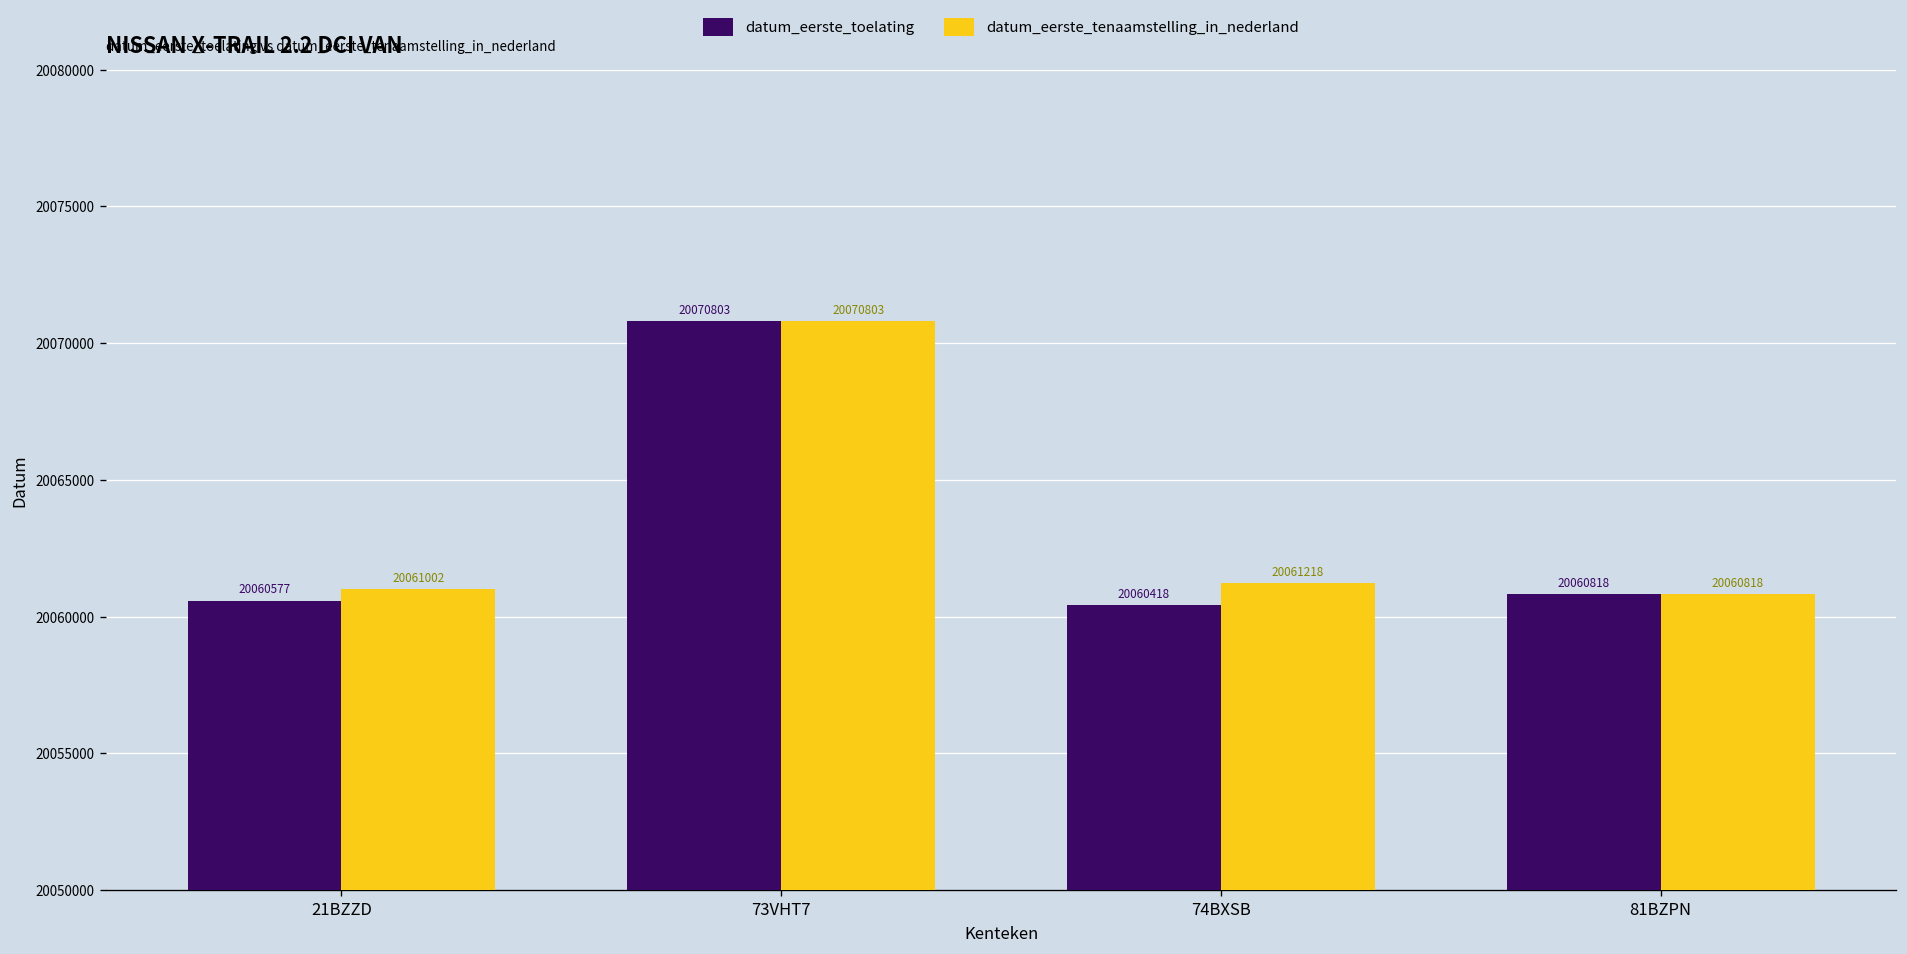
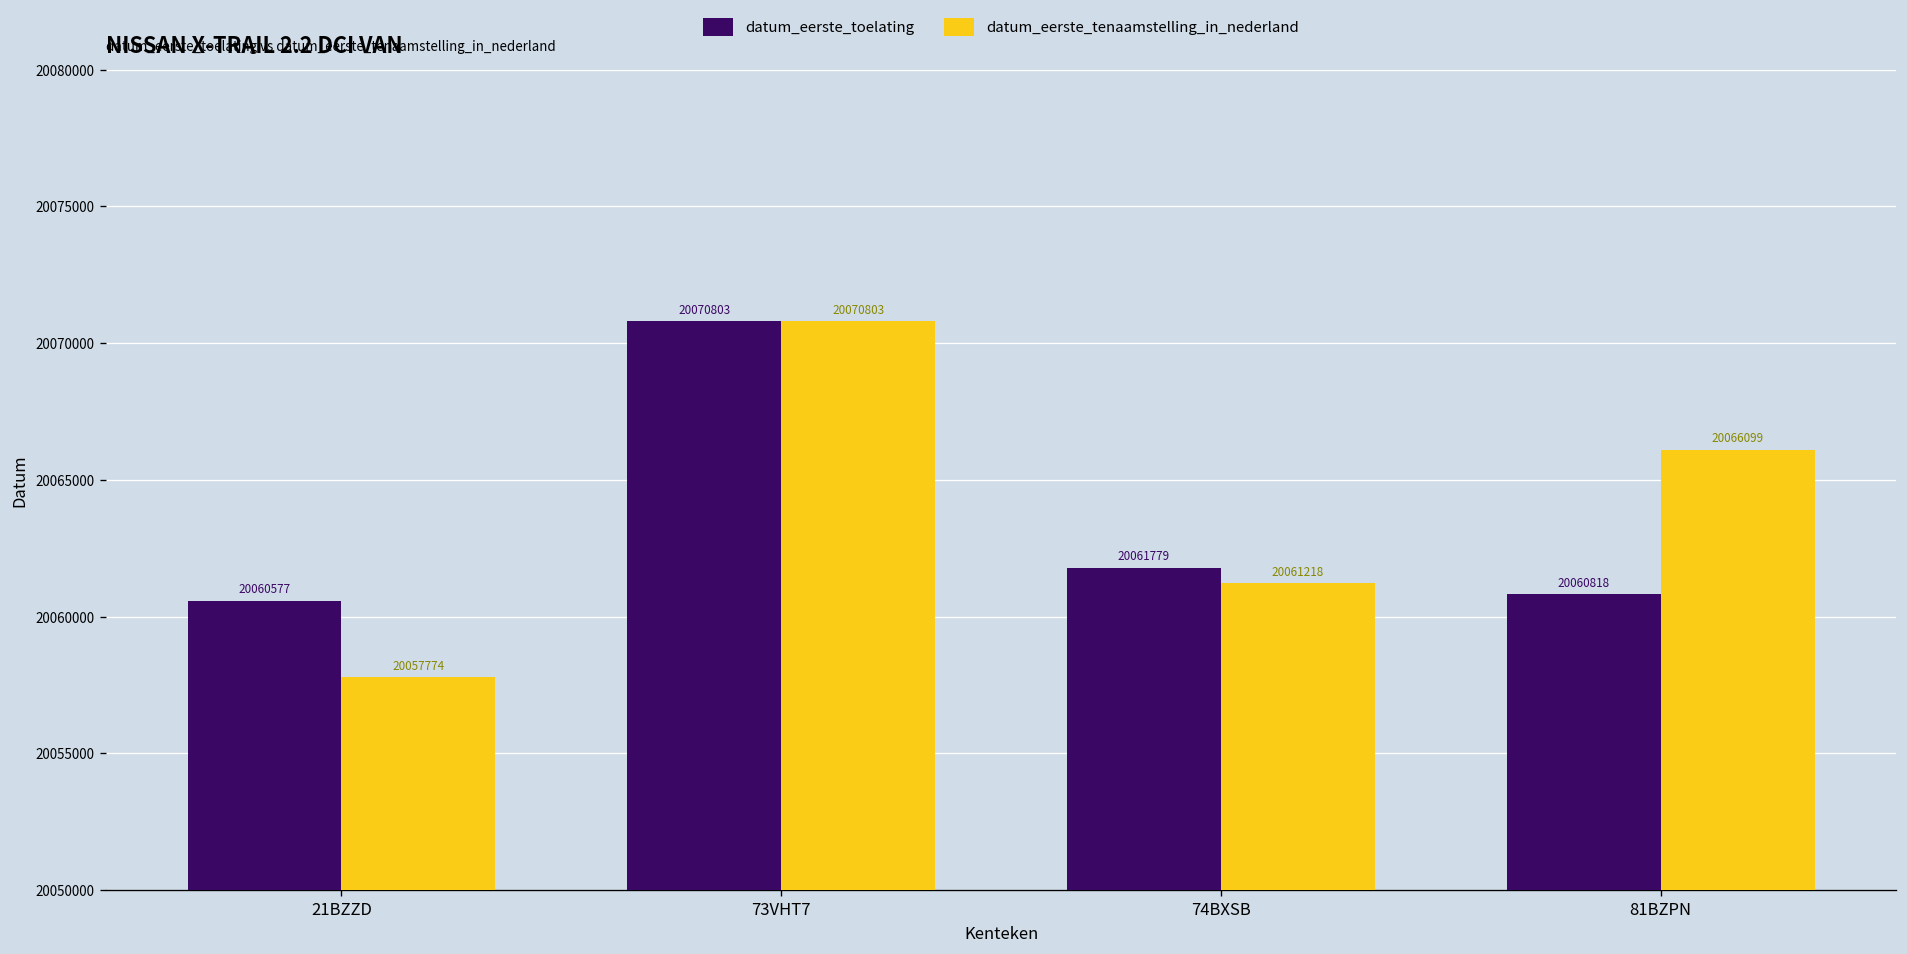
  {
    "datum_eerste_toelating": {
      "21BZZD": 20060577,
      "73VHT7": 20070803,
-     "74BXSB": 20060418,
+     "74BXSB": 20061779,
      "81BZPN": 20060818
    },
    "datum_eerste_tenaamstelling_in_nederland": {
-     "21BZZD": 20061002,
+     "21BZZD": 20057774,
      "73VHT7": 20070803,
      "74BXSB": 20061218,
-     "81BZPN": 20060818
+     "81BZPN": 20066099
    }
  }
